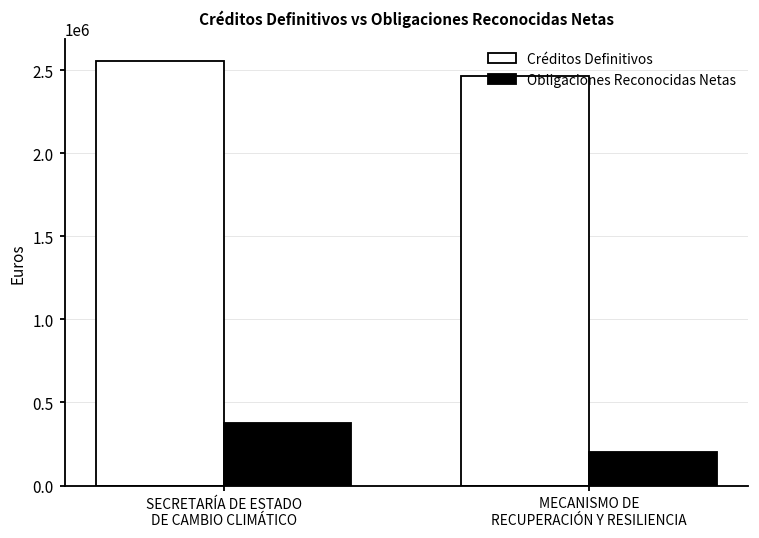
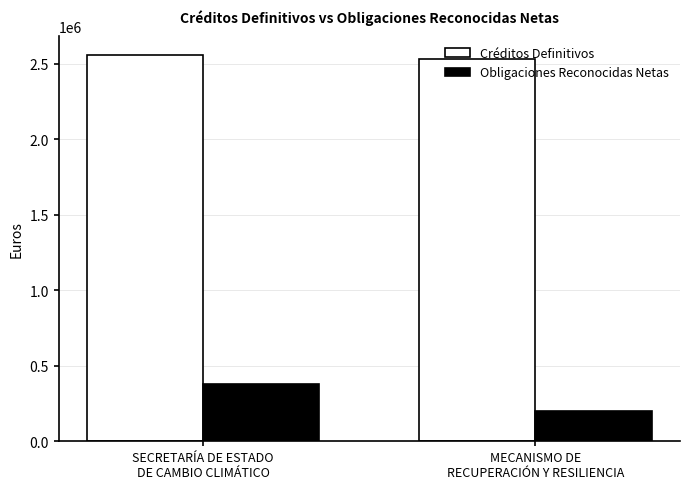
  {
    "Créditos Definitivos": {
      "SECRETARÍA DE ESTADO DE CAMBIO CLIMÁTICO": 2560000,
-     "MECANISMO DE RECUPERACIÓN Y RESILIENCIA": 2460000
+     "MECANISMO DE RECUPERACIÓN Y RESILIENCIA": 2530000
    },
    "Obligaciones Reconocidas Netas": {
      "SECRETARÍA DE ESTADO DE CAMBIO CLIMÁTICO": 380000,
      "MECANISMO DE RECUPERACIÓN Y RESILIENCIA": 200000
    }
  }
